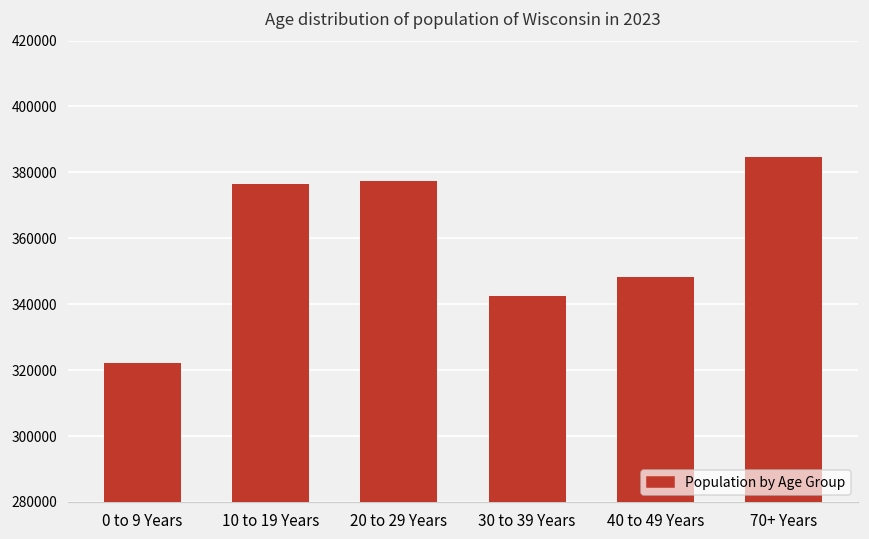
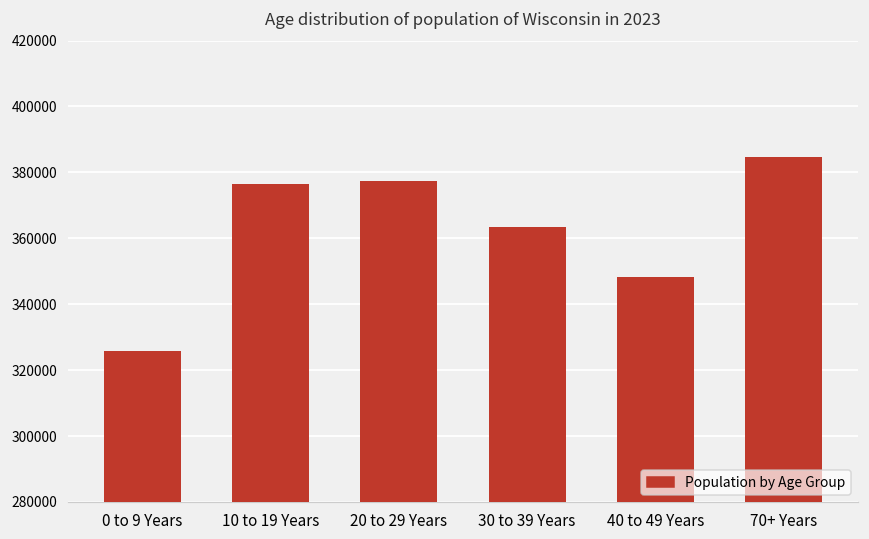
  {
-   "0 to 9 Years": 322000,
+   "0 to 9 Years": 326000,
    "10 to 19 Years": 376000,
    "20 to 29 Years": 377000,
-   "30 to 39 Years": 343000,
+   "30 to 39 Years": 363000,
    "40 to 49 Years": 348000,
    "70+ Years": 385000
  }
